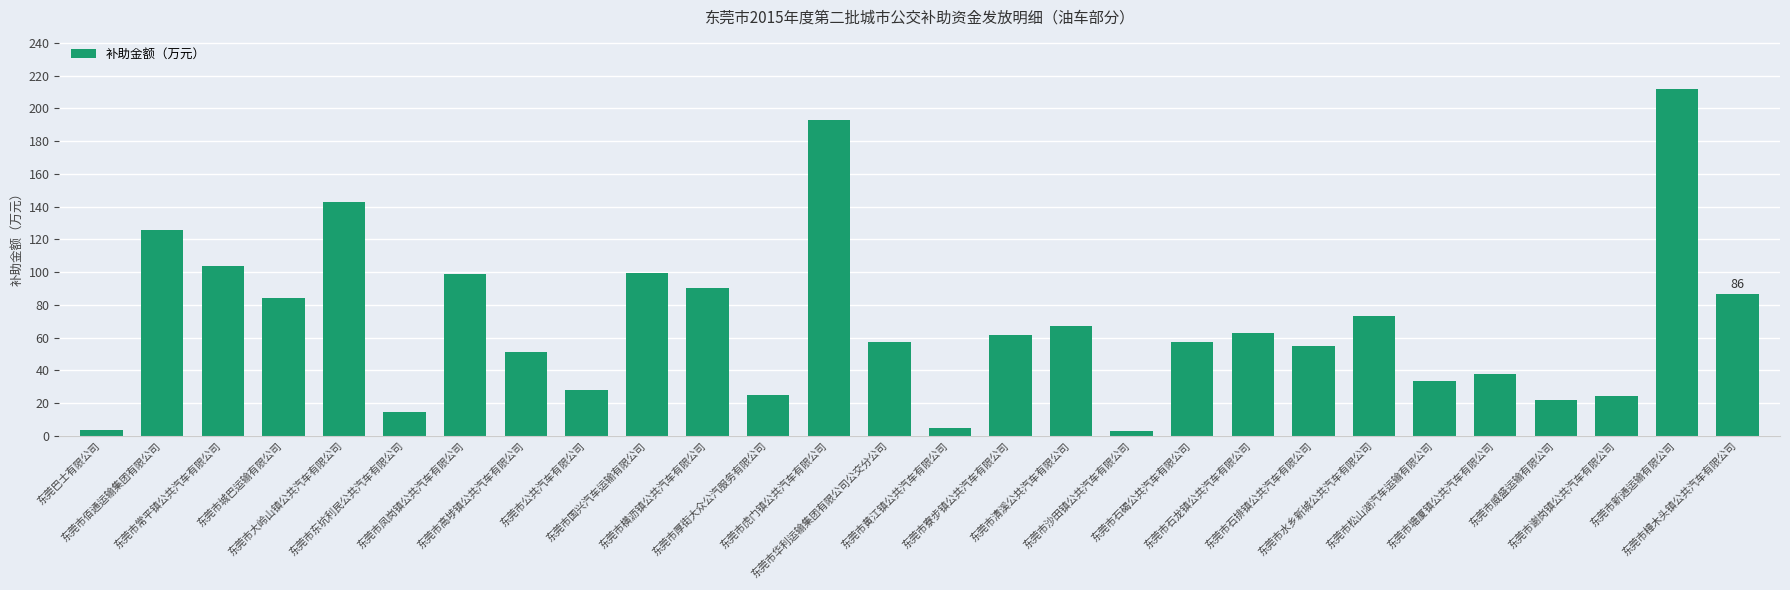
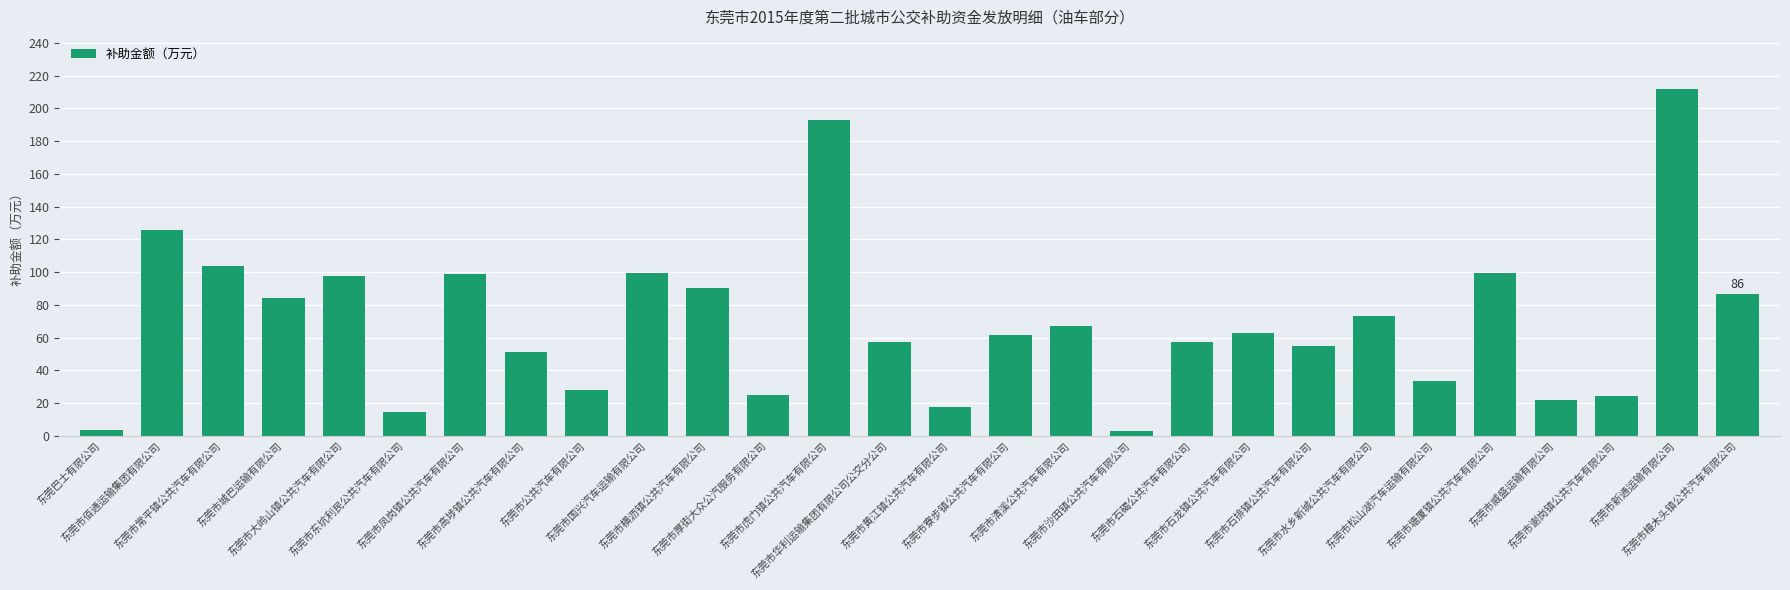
  {
    "东莞巴士有限公司": 4,
    "东莞市佰通运输集团有限公司": 126,
    "东莞市常平镇公共汽车有限公司": 104,
    "东莞市城巴运输有限公司": 84,
-   "东莞市大岭山镇公共汽车有限公司": 143,
+   "东莞市大岭山镇公共汽车有限公司": 97,
    "东莞市东坑利民公共汽车有限公司": 14,
    "东莞市凤岗镇公共汽车有限公司": 99,
    "东莞市高埗镇公共汽车有限公司": 51,
    "东莞市公共汽车有限公司": 28,
    "东莞市国兴汽车运输有限公司": 99,
    "东莞市横沥镇公共汽车有限公司": 90,
    "东莞市厚街大众公汽服务有限公司": 25,
    "东莞市虎门镇公共汽车有限公司": 193,
    "东莞市华利运输集团有限公司公交分公司": 57,
-   "东莞市黄江镇公共汽车有限公司": 5,
+   "东莞市黄江镇公共汽车有限公司": 18,
    "东莞市寮步镇公共汽车有限公司": 62,
    "东莞市清溪公共汽车有限公司": 67,
    "东莞市沙田镇公共汽车有限公司": 3,
    "东莞市石碣公共汽车有限公司": 57,
    "东莞市石龙镇公共汽车有限公司": 63,
    "东莞市石排镇公共汽车有限公司": 55,
    "东莞市水乡新城公共汽车有限公司": 73,
    "东莞市松山湖汽车运输有限公司": 33,
-   "东莞市塘厦镇公共汽车有限公司": 38,
+   "东莞市塘厦镇公共汽车有限公司": 99,
    "东莞市威盛运输有限公司": 22,
    "东莞市谢岗镇公共汽车有限公司": 24,
    "东莞市新通运输有限公司": 212
  }
